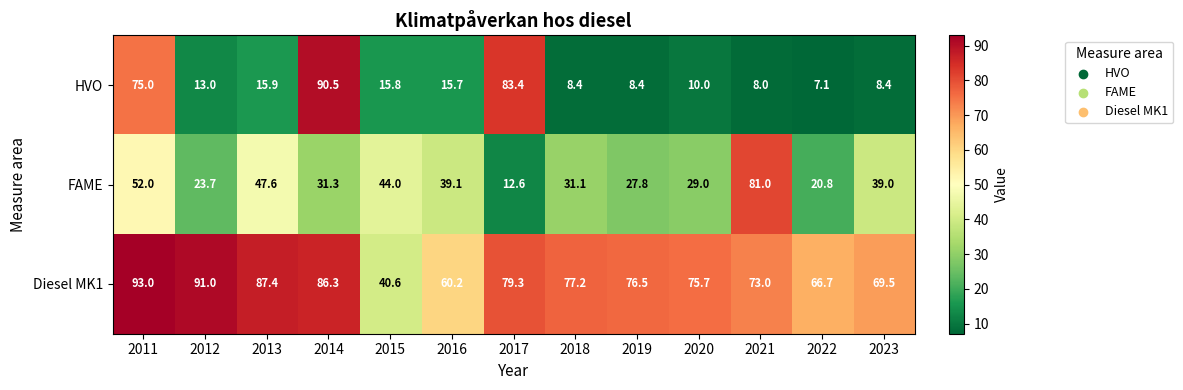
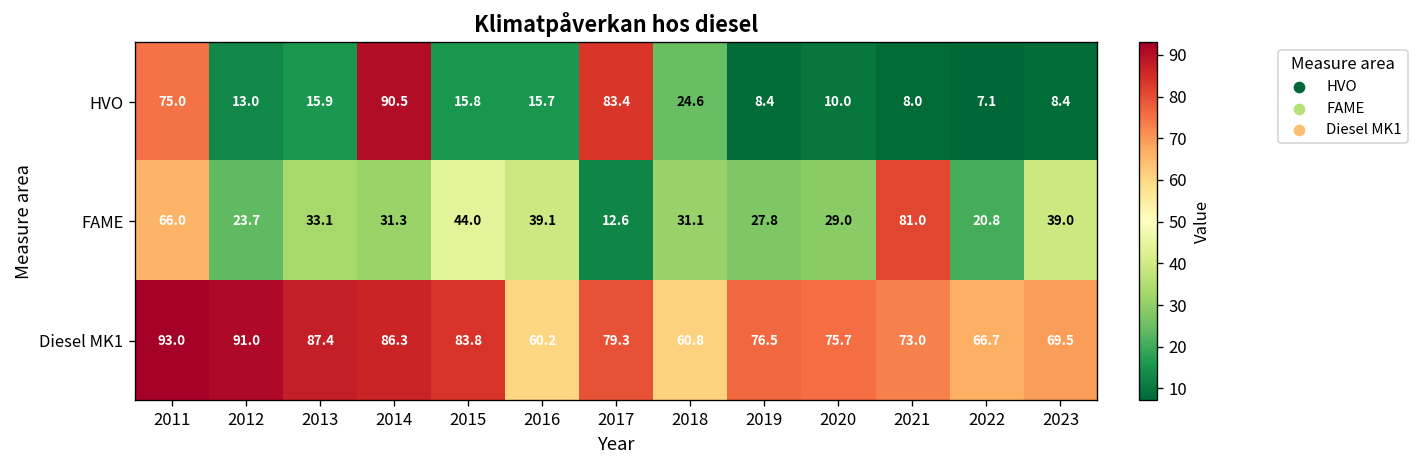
  {
    "HVO": {
      "2011": 75.0,
      "2012": 13.0,
      "2013": 15.9,
      "2014": 90.5,
      "2015": 15.8,
      "2016": 15.7,
      "2017": 83.4,
-     "2018": 8.4,
+     "2018": 24.6,
      "2019": 8.4,
      "2020": 10.0,
      "2021": 8.0,
      "2022": 7.1,
      "2023": 8.4
    },
    "FAME": {
-     "2011": 52.0,
+     "2011": 66.0,
      "2012": 23.7,
-     "2013": 47.6,
+     "2013": 33.1,
      "2014": 31.3,
      "2015": 44.0,
      "2016": 39.1,
      "2017": 12.6,
      "2018": 31.1,
      "2019": 27.8,
      "2020": 29.0,
      "2021": 81.0,
      "2022": 20.8,
      "2023": 39.0
    },
    "Diesel MK1": {
      "2011": 93.0,
      "2012": 91.0,
      "2013": 87.4,
      "2014": 86.3,
-     "2015": 40.6,
+     "2015": 83.8,
      "2016": 60.2,
      "2017": 79.3,
-     "2018": 77.2,
+     "2018": 60.8,
      "2019": 76.5,
      "2020": 75.7,
      "2021": 73.0,
      "2022": 66.7,
      "2023": 69.5
    }
  }
